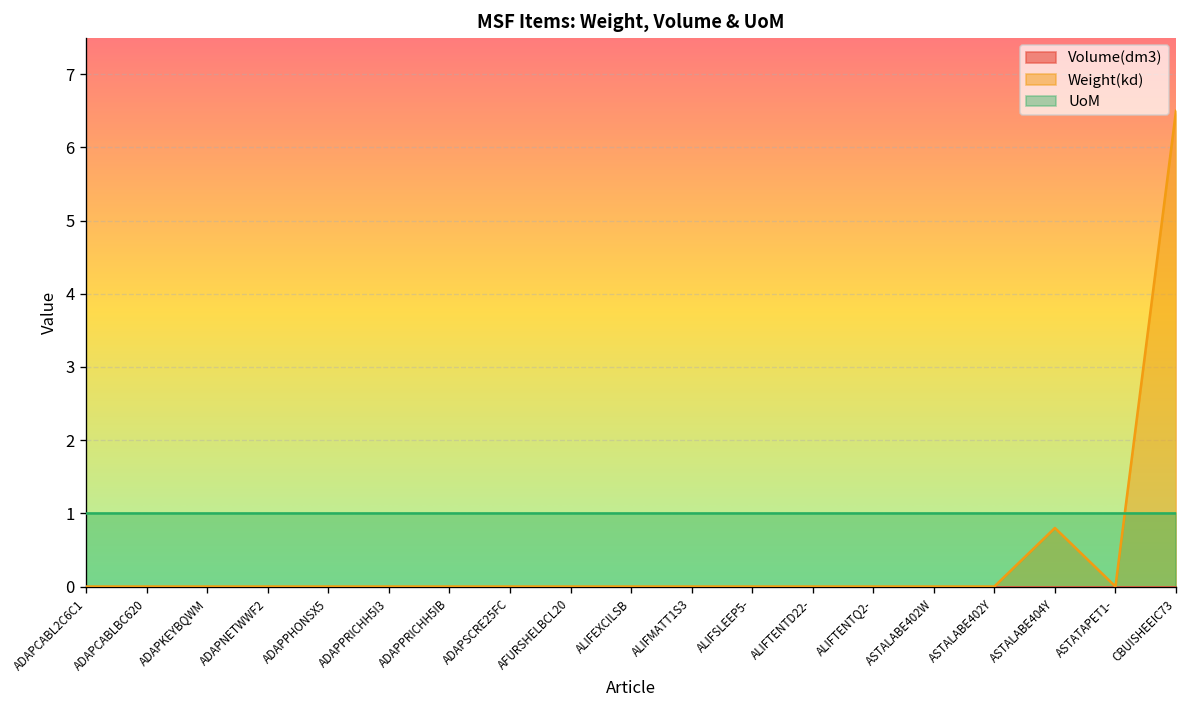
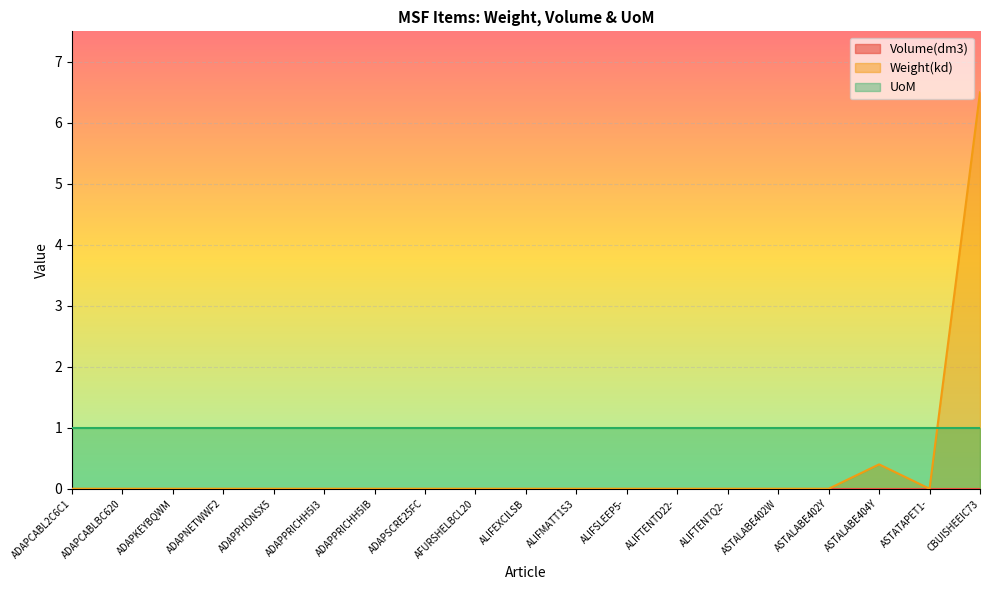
  {
    "Volume(dm3)": {
      "ASTALABE404Y": 0.0,
      "CBUISHEEIC73": 0.0
    },
    "Weight(kd)": {
-     "ASTALABE404Y": 0.8,
+     "ASTALABE404Y": 0.4,
      "CBUISHEEIC73": 6.5
    },
    "UoM": {
      "ADAPCABL2C6C1": 1.0,
      "ADAPCABLBC620": 1.0,
      "ADAPKEYBQWM": 1.0,
      "ADAPNETWWF2": 1.0,
      "ADAPPHONSX5": 1.0,
      "ADAPPRICHH5I3": 1.0,
      "ADAPPRICHH5IB": 1.0,
      "ADAPSCRE25FC": 1.0,
      "AFURSHELBCL20": 1.0,
      "ALIFEXCILSB": 1.0,
      "ALIFMATT1S3": 1.0,
      "ALIFSLEEP5-": 1.0,
      "ALIFTENTD22-": 1.0,
      "ALIFTENTQ2-": 1.0,
      "ASTALABE402W": 1.0,
      "ASTALABE402Y": 1.0,
      "ASTALABE404Y": 1.0,
      "ASTATAPET1-": 1.0,
      "CBUISHEEIC73": 1.0
    }
  }
